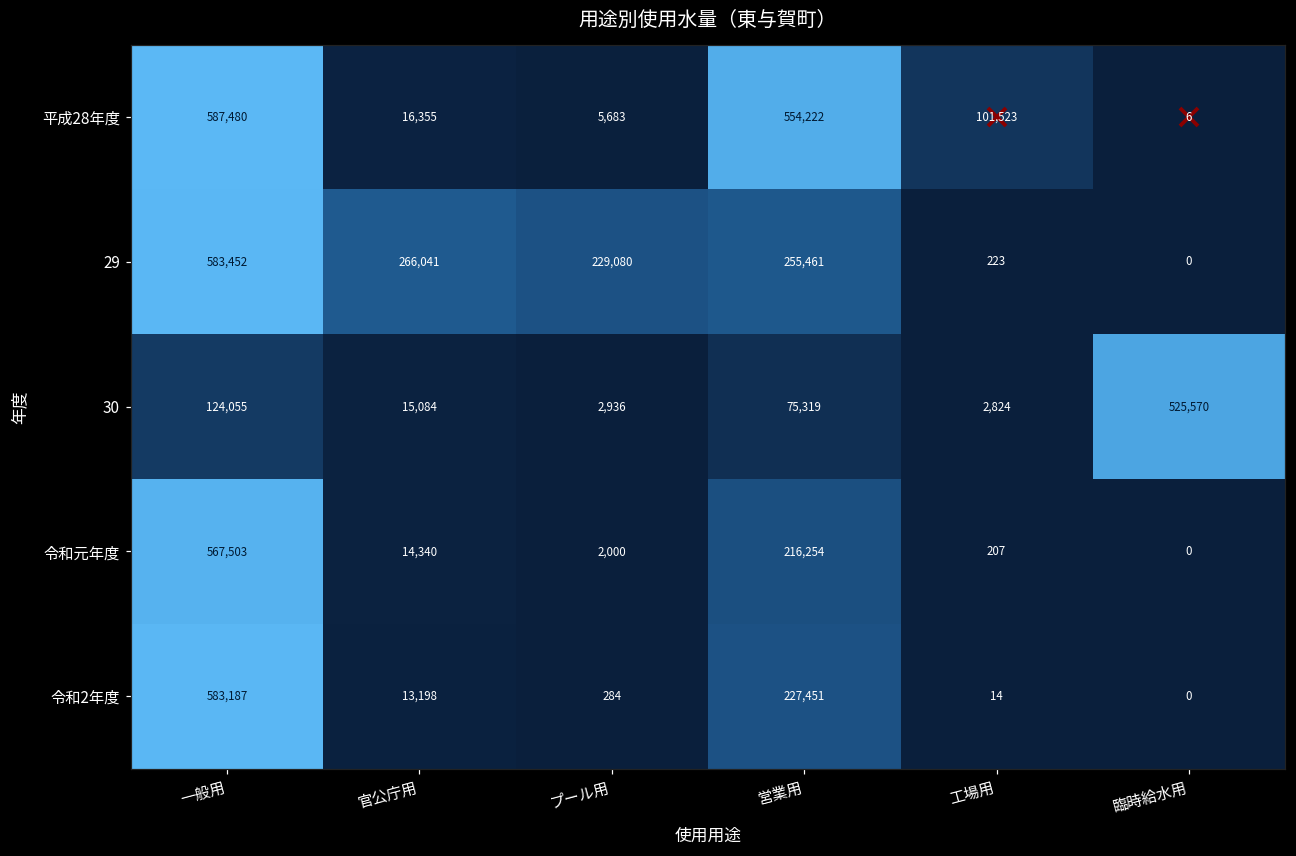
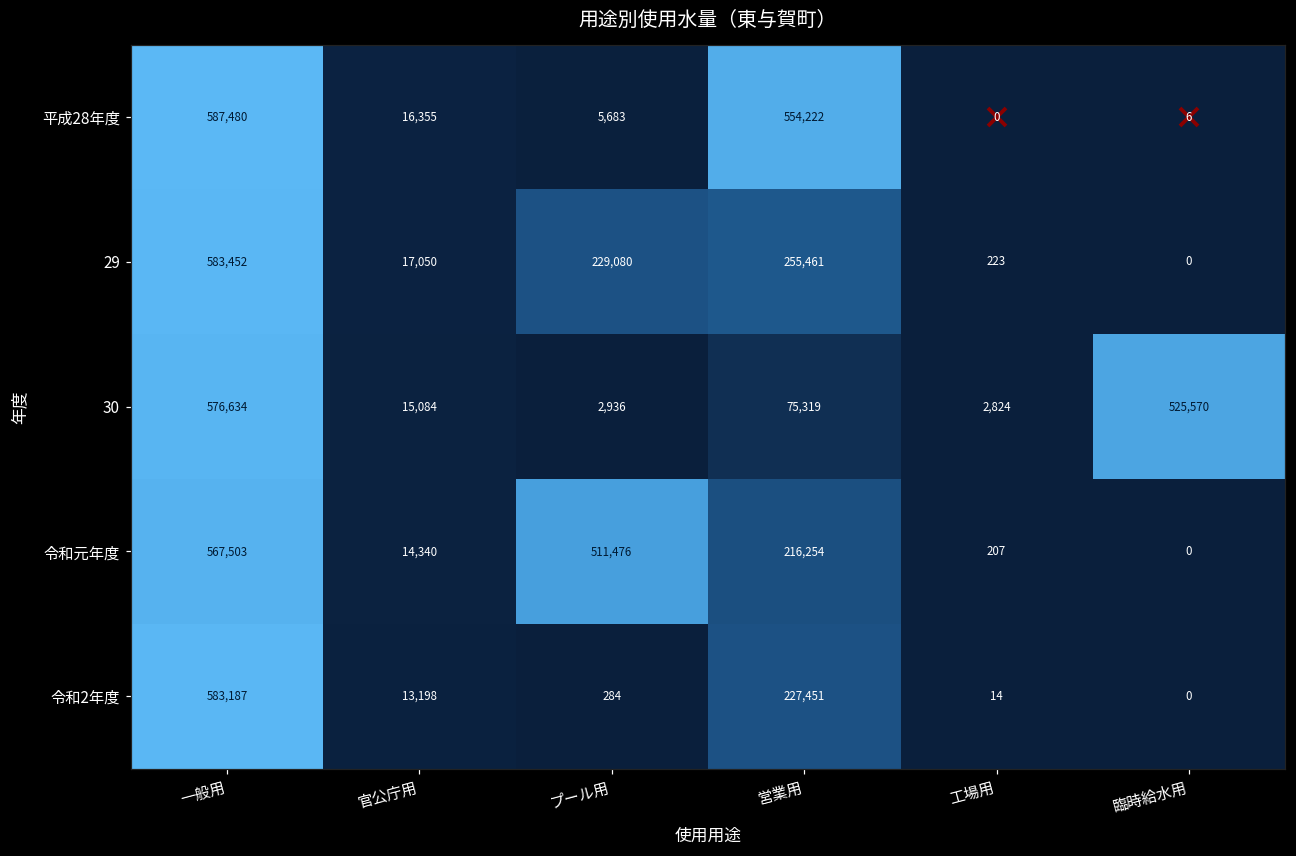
  {
    "平成28年度": {
      "一般用": "587,480",
      "官公庁用": "16,355",
      "プール用": "5,683",
      "営業用": "554,222",
-     "工場用": "101,523"
+     "工場用": "0"
    },
    "29": {
      "一般用": "583,452",
-     "官公庁用": "266,041",
+     "官公庁用": "17,050",
      "プール用": "229,080",
      "営業用": "255,461",
      "工場用": "223",
      "臨時給水用": "0"
    },
    "30": {
-     "一般用": "124,055",
+     "一般用": "576,634",
      "官公庁用": "15,084",
      "プール用": "2,936",
      "営業用": "75,319",
      "工場用": "2,824",
      "臨時給水用": "525,570"
    },
    "令和元年度": {
      "一般用": "567,503",
      "官公庁用": "14,340",
-     "プール用": "2,000",
+     "プール用": "511,476",
      "営業用": "216,254",
      "工場用": "207",
      "臨時給水用": "0"
    },
    "令和2年度": {
      "一般用": "583,187",
      "官公庁用": "13,198",
      "プール用": "284",
      "営業用": "227,451",
      "工場用": "14",
      "臨時給水用": "0"
    }
  }
